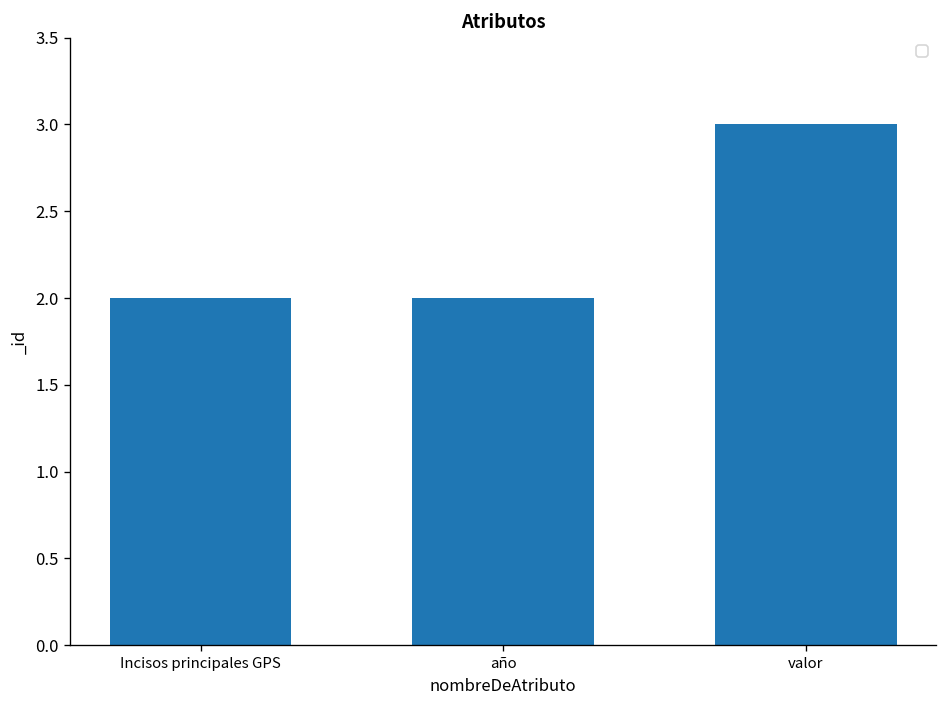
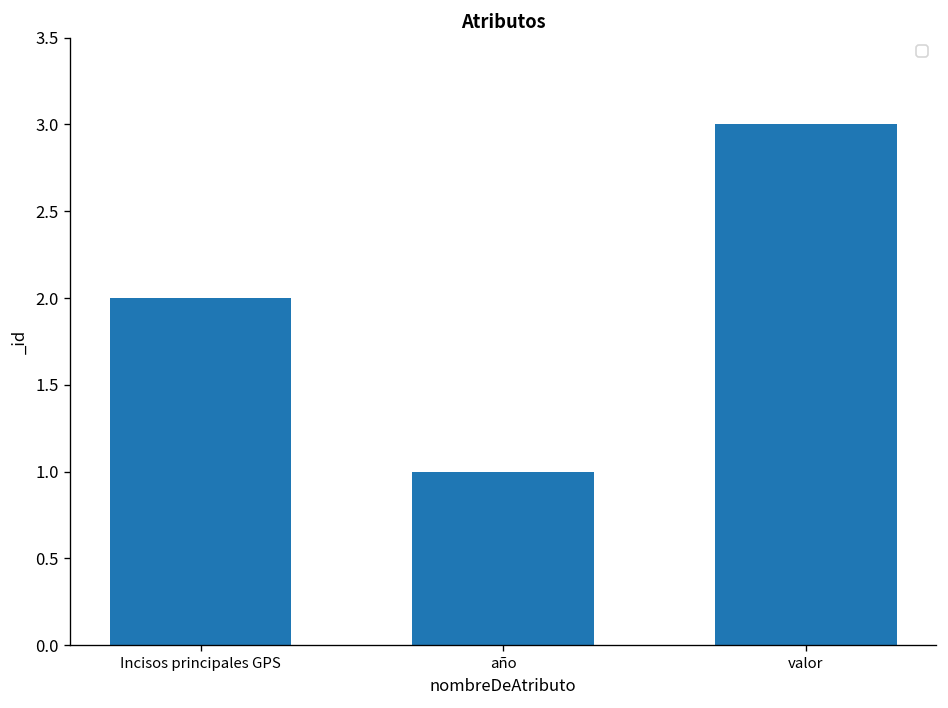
  {
    "Incisos principales GPS": 2,
-   "año": 2,
+   "año": 1,
    "valor": 3
  }
